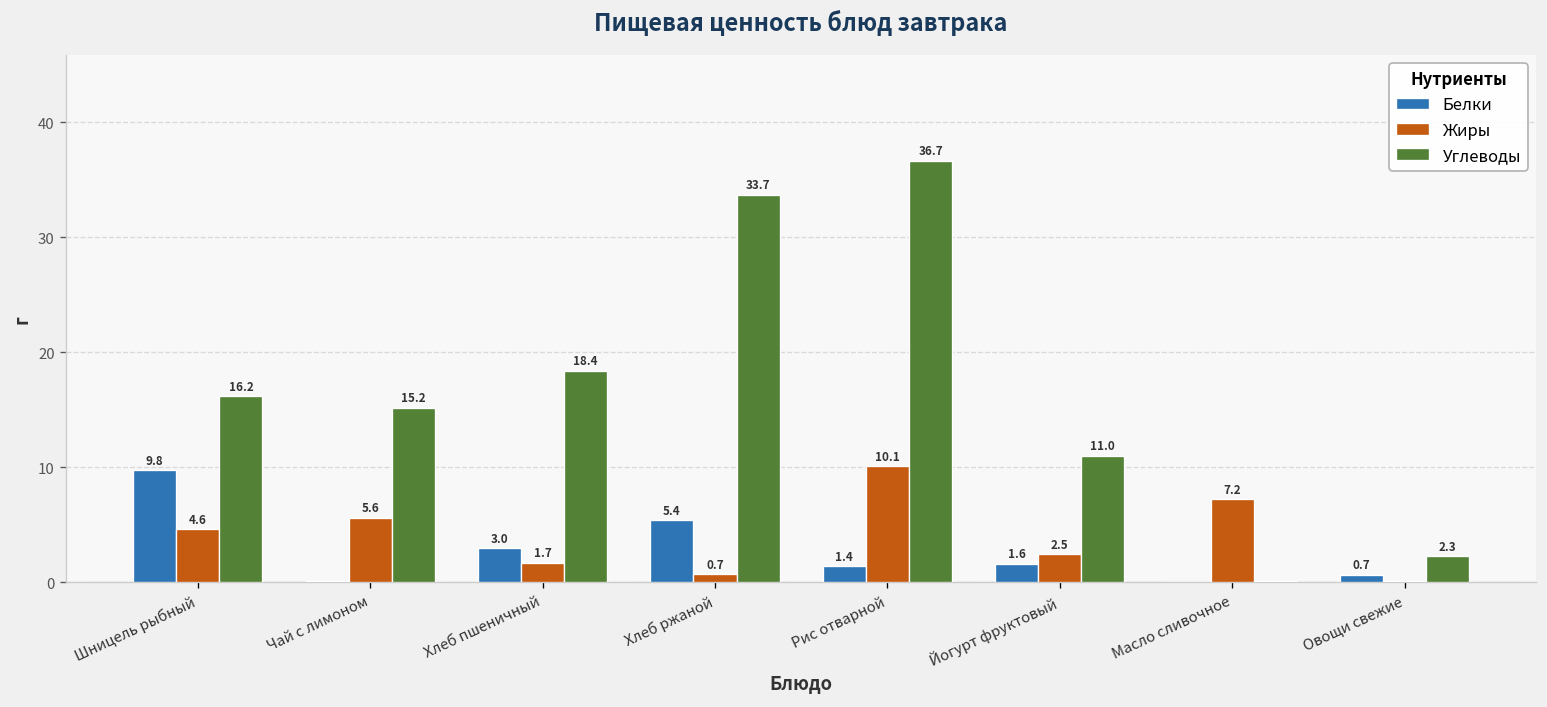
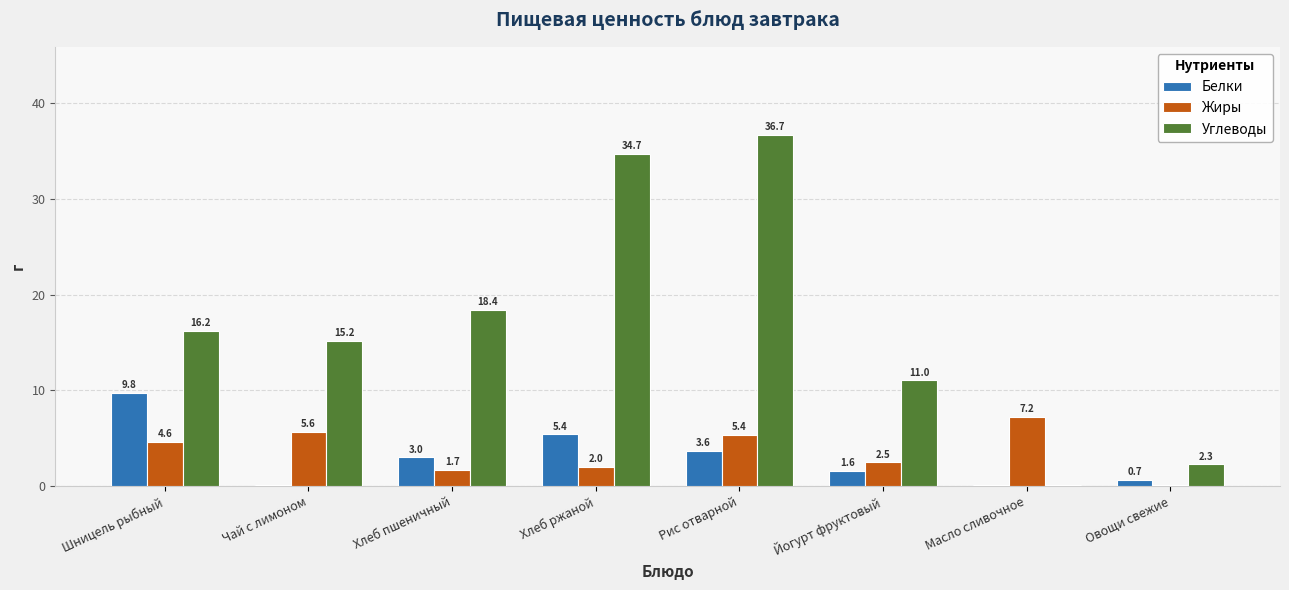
  {
    "Белки": {
      "Шницель рыбный": 9.8,
      "Хлеб пшеничный": 3.0,
      "Хлеб ржаной": 5.4,
-     "Рис отварной": 1.4,
+     "Рис отварной": 3.6,
      "Йогурт фруктовый": 1.6,
      "Овощи свежие": 0.7
    },
    "Жиры": {
      "Шницель рыбный": 4.6,
      "Чай с лимоном": 5.6,
      "Хлеб пшеничный": 1.7,
-     "Хлеб ржаной": 0.7,
-     "Рис отварной": 10.1,
+     "Хлеб ржаной": 2.0,
+     "Рис отварной": 5.4,
      "Йогурт фруктовый": 2.5,
      "Масло сливочное": 7.2
    },
    "Углеводы": {
      "Шницель рыбный": 16.2,
      "Чай с лимоном": 15.2,
      "Хлеб пшеничный": 18.4,
-     "Хлеб ржаной": 33.7,
+     "Хлеб ржаной": 34.7,
      "Рис отварной": 36.7,
      "Йогурт фруктовый": 11.0,
      "Овощи свежие": 2.3
    }
  }
